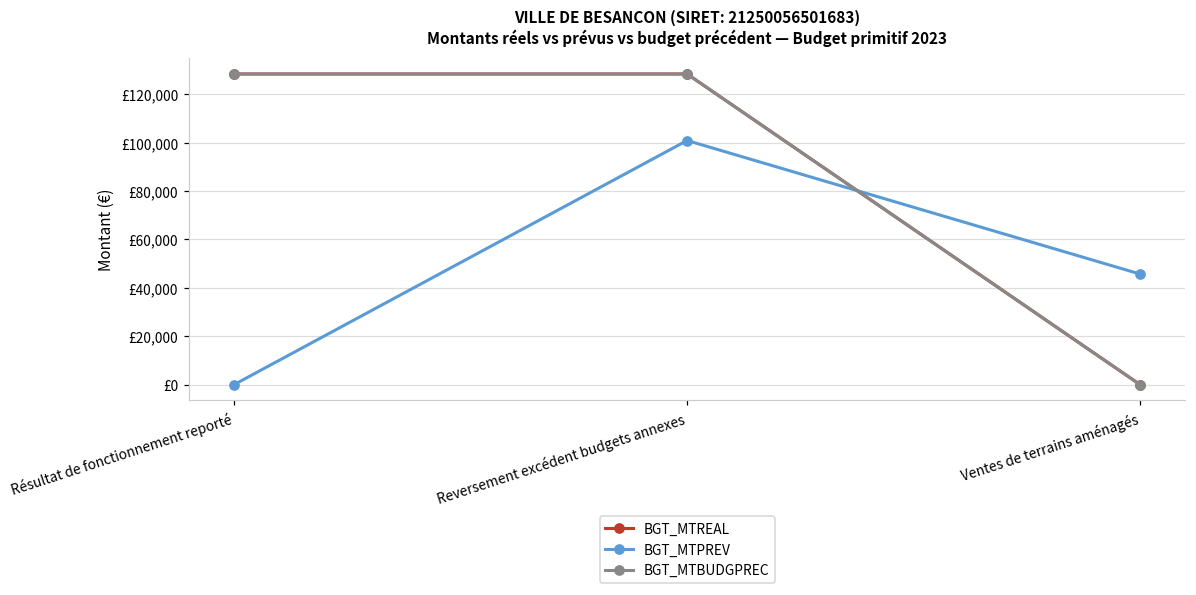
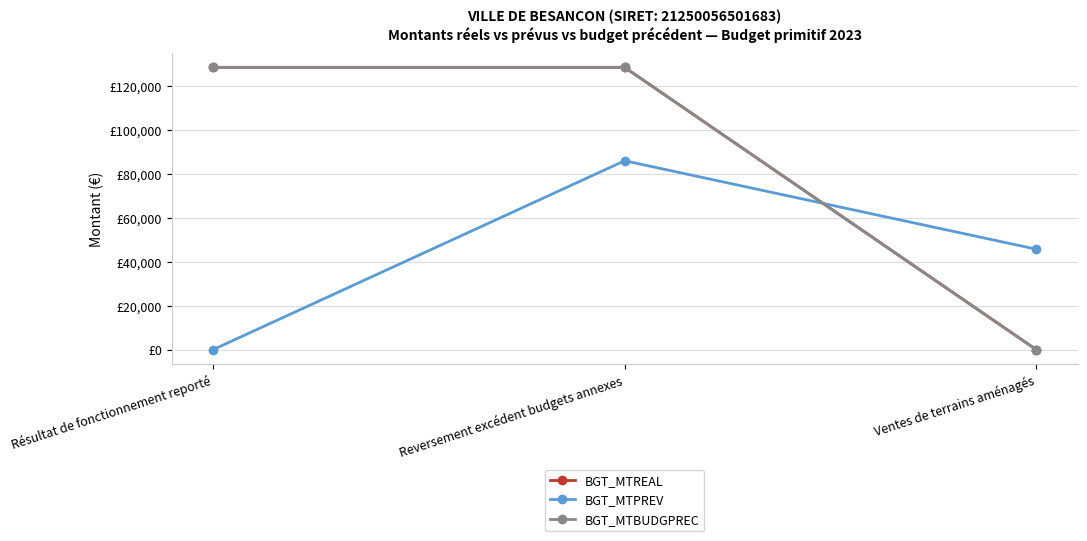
  {
    "BGT_MTBUDGPREC": {
      "Résultat de fonctionnement reporté": "£128,000",
      "Reversement excédent budgets annexes": "£128,000",
      "Ventes de terrains aménagés": "£0"
    },
    "BGT_MTPREV": {
      "Résultat de fonctionnement reporté": "£0",
-     "Reversement excédent budgets annexes": "£101,000",
+     "Reversement excédent budgets annexes": "£86,000",
      "Ventes de terrains aménagés": "£46,000"
    }
  }
